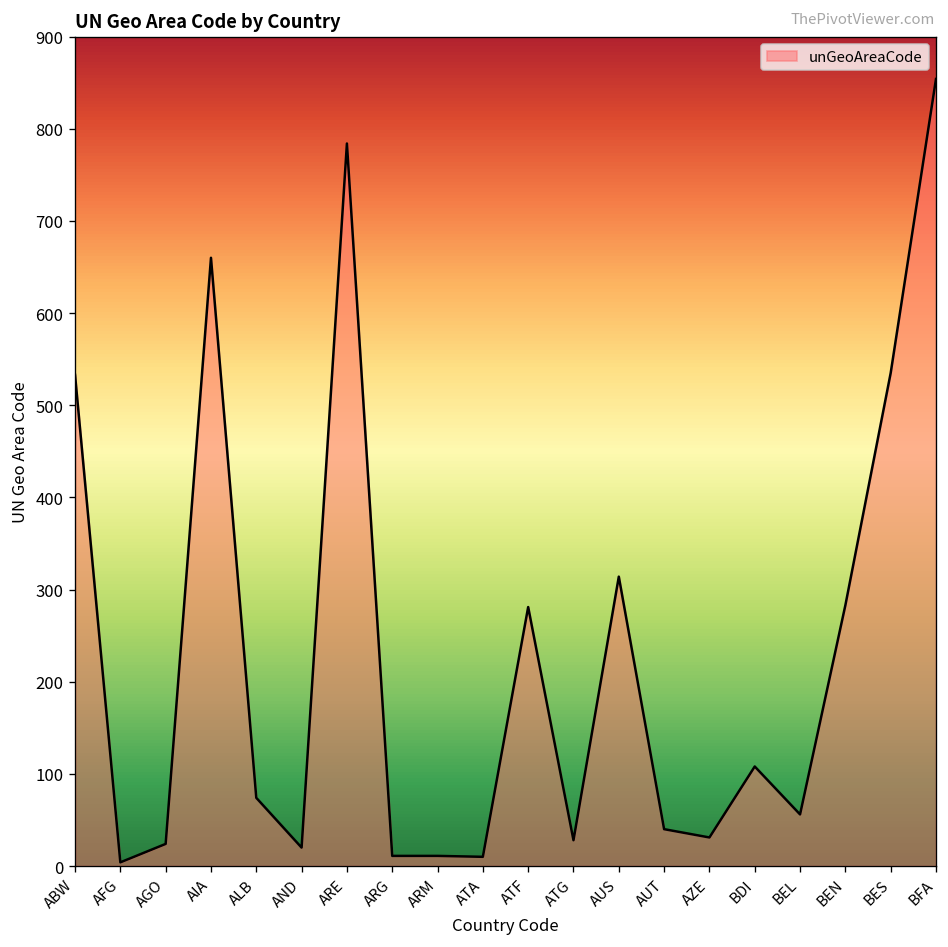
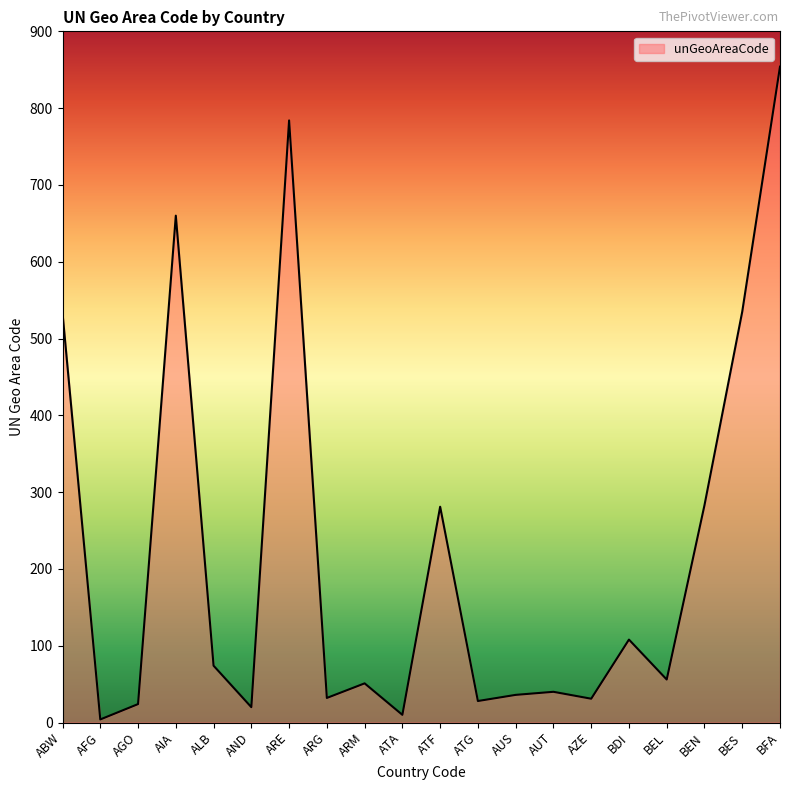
  {
    "ABW": 530,
    "AFG": 0,
    "AGO": 20,
    "AIA": 660,
    "ALB": 70,
    "AND": 20,
    "ARE": 780,
-   "ARG": 10,
-   "ARM": 10,
+   "ARG": 30,
+   "ARM": 50,
    "ATA": 10,
    "ATF": 280,
    "ATG": 30,
-   "AUS": 310,
+   "AUS": 40,
    "AUT": 40,
    "AZE": 30,
    "BDI": 110,
    "BEL": 60,
    "BEN": 280,
    "BES": 540,
    "BFA": 850
  }
